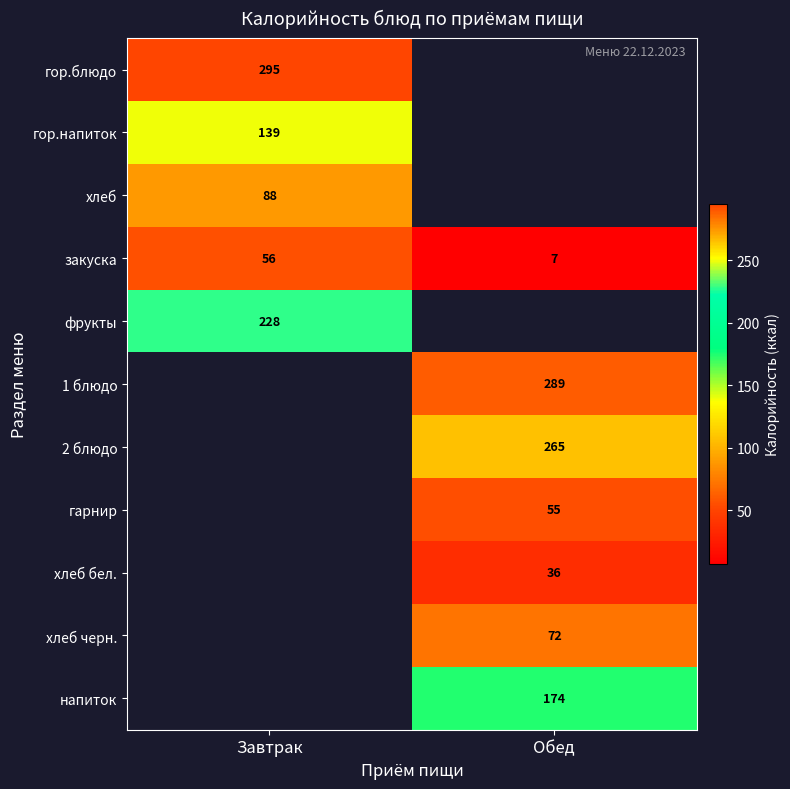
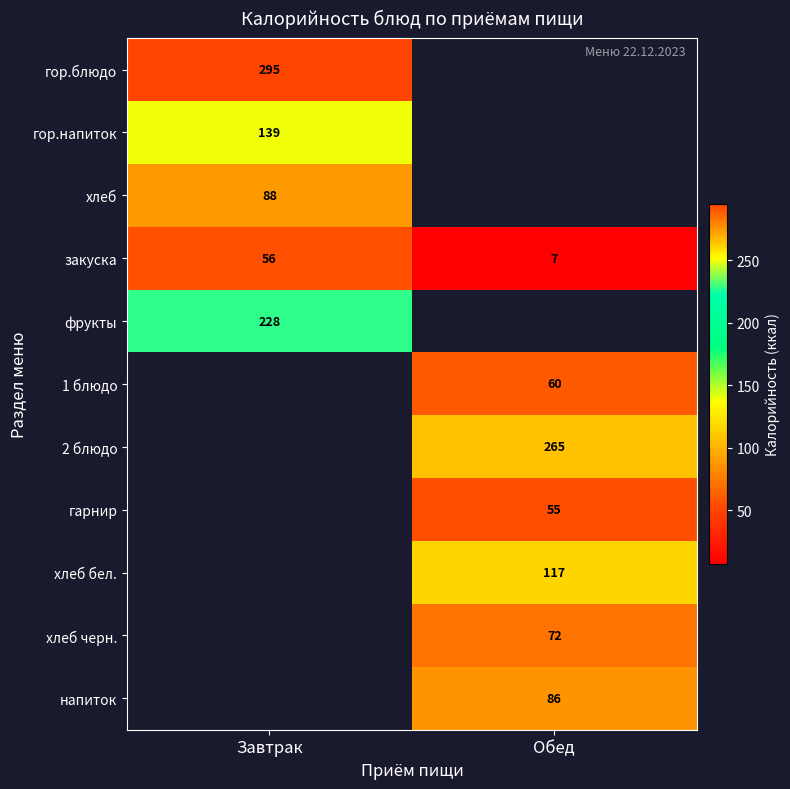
  {
    "гор.блюдо": {
      "Завтрак": 295
    },
    "гор.напиток": {
      "Завтрак": 139
    },
    "хлеб": {
      "Завтрак": 88
    },
    "закуска": {
      "Завтрак": 56,
      "Обед": 7
    },
    "фрукты": {
      "Завтрак": 228
    },
    "1 блюдо": {
-     "Обед": 289
+     "Обед": 60
    },
    "2 блюдо": {
      "Обед": 265
    },
    "гарнир": {
      "Обед": 55
    },
    "хлеб бел.": {
-     "Обед": 36
+     "Обед": 117
    },
    "хлеб черн.": {
      "Обед": 72
    },
    "напиток": {
-     "Обед": 174
+     "Обед": 86
    }
  }
